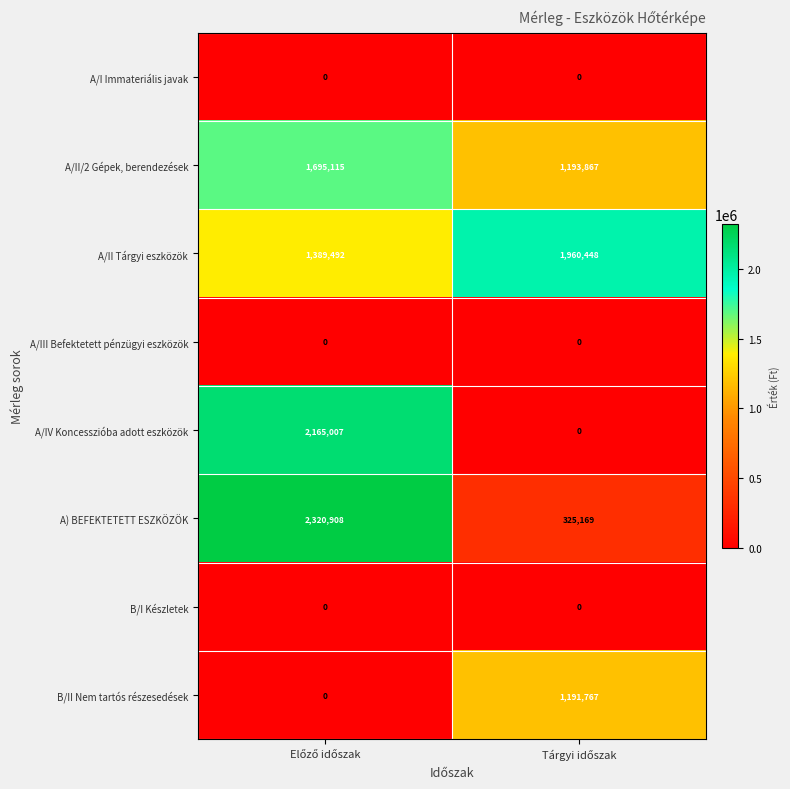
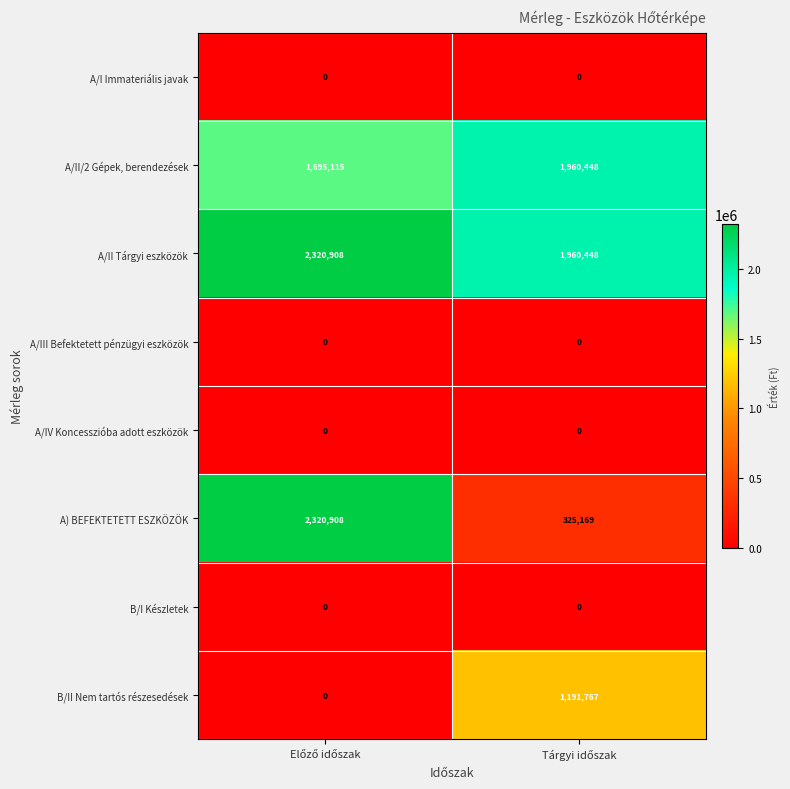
  {
    "A/I Immateriális javak": {
      "Előző időszak": "0",
      "Tárgyi időszak": "0"
    },
    "A/II/2 Gépek, berendezések": {
      "Előző időszak": "1,695,115",
-     "Tárgyi időszak": "1,193,867"
+     "Tárgyi időszak": "1,960,448"
    },
    "A/II Tárgyi eszközök": {
-     "Előző időszak": "1,389,492",
+     "Előző időszak": "2,320,908",
      "Tárgyi időszak": "1,960,448"
    },
    "A/III Befektetett pénzügyi eszközök": {
      "Előző időszak": "0",
      "Tárgyi időszak": "0"
    },
    "A/IV Koncesszióba adott eszközök": {
-     "Előző időszak": "2,165,007",
+     "Előző időszak": "0",
      "Tárgyi időszak": "0"
    },
    "A) BEFEKTETETT ESZKÖZÖK": {
      "Előző időszak": "2,320,908",
      "Tárgyi időszak": "325,169"
    },
    "B/I Készletek": {
      "Előző időszak": "0",
      "Tárgyi időszak": "0"
    },
    "B/II Nem tartós részesedések": {
      "Előző időszak": "0",
      "Tárgyi időszak": "1,191,767"
    }
  }
